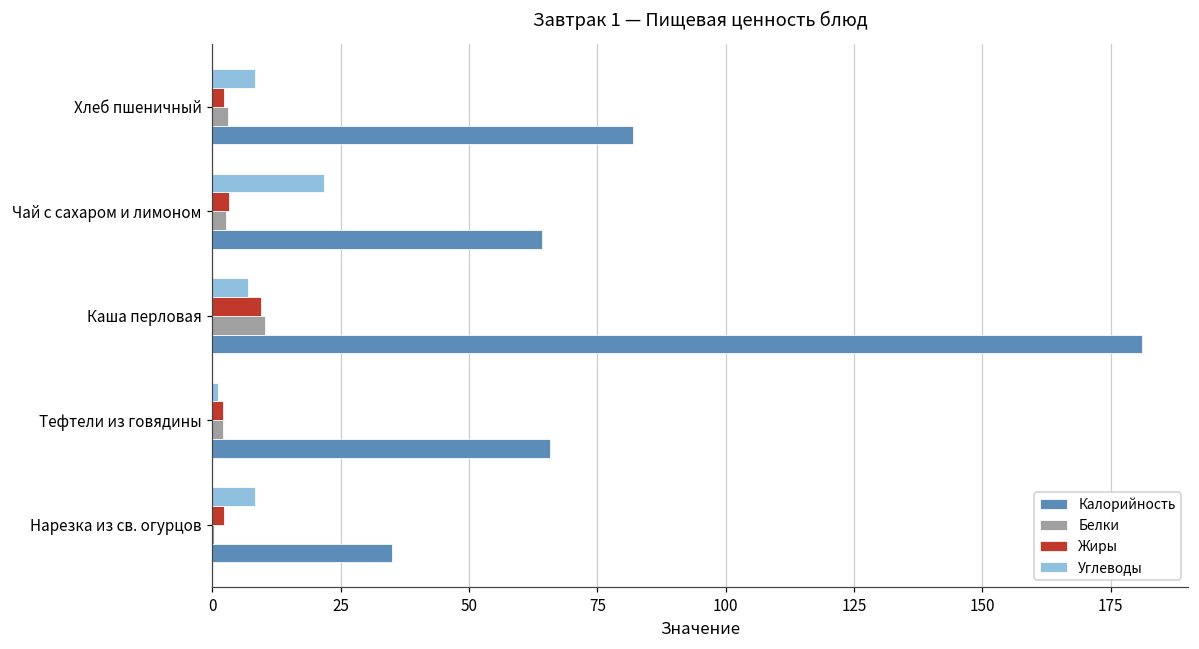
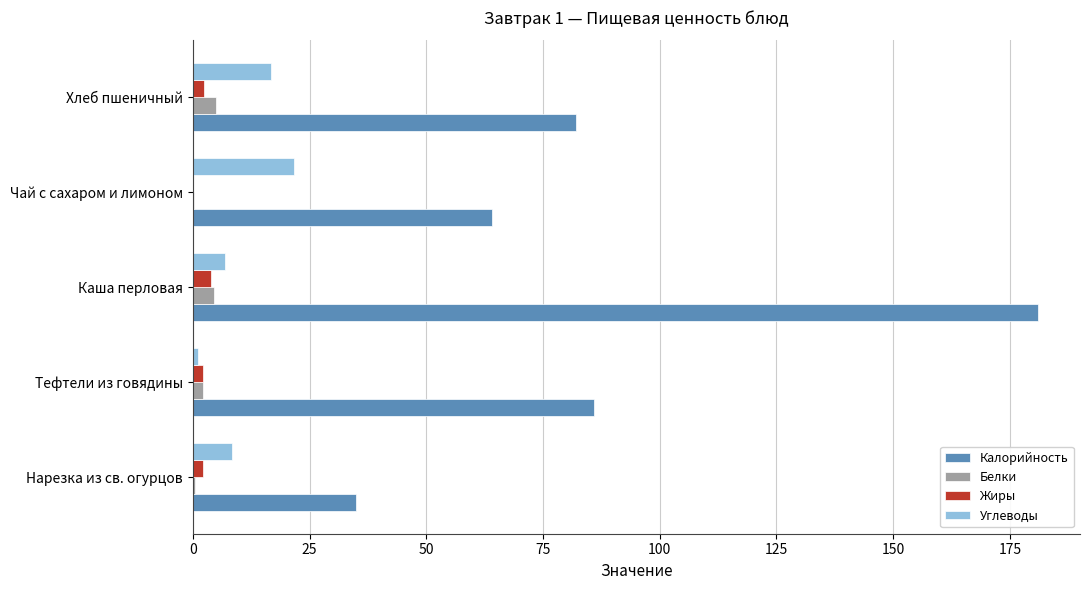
  {
    "Калорийность": {
      "Хлеб пшеничный": 82,
      "Чай с сахаром и лимоном": 64,
      "Каша перловая": 181,
-     "Тефтели из говядины": 66,
+     "Тефтели из говядины": 86,
      "Нарезка из св. огурцов": 35
    },
    "Белки": {
-     "Хлеб пшеничный": 3,
-     "Чай с сахаром и лимоном": 3,
-     "Каша перловая": 10,
+     "Хлеб пшеничный": 5,
+     "Чай с сахаром и лимоном": 0,
+     "Каша перловая": 5,
      "Тефтели из говядины": 2
    },
    "Жиры": {
      "Хлеб пшеничный": 2,
-     "Чай с сахаром и лимоном": 3,
-     "Каша перловая": 9,
+     "Чай с сахаром и лимоном": 0,
+     "Каша перловая": 4,
      "Тефтели из говядины": 2,
      "Нарезка из св. огурцов": 2
    },
    "Углеводы": {
-     "Хлеб пшеничный": 8,
+     "Хлеб пшеничный": 17,
      "Чай с сахаром и лимоном": 22,
      "Каша перловая": 7,
      "Тефтели из говядины": 1,
      "Нарезка из св. огурцов": 8
    }
  }
